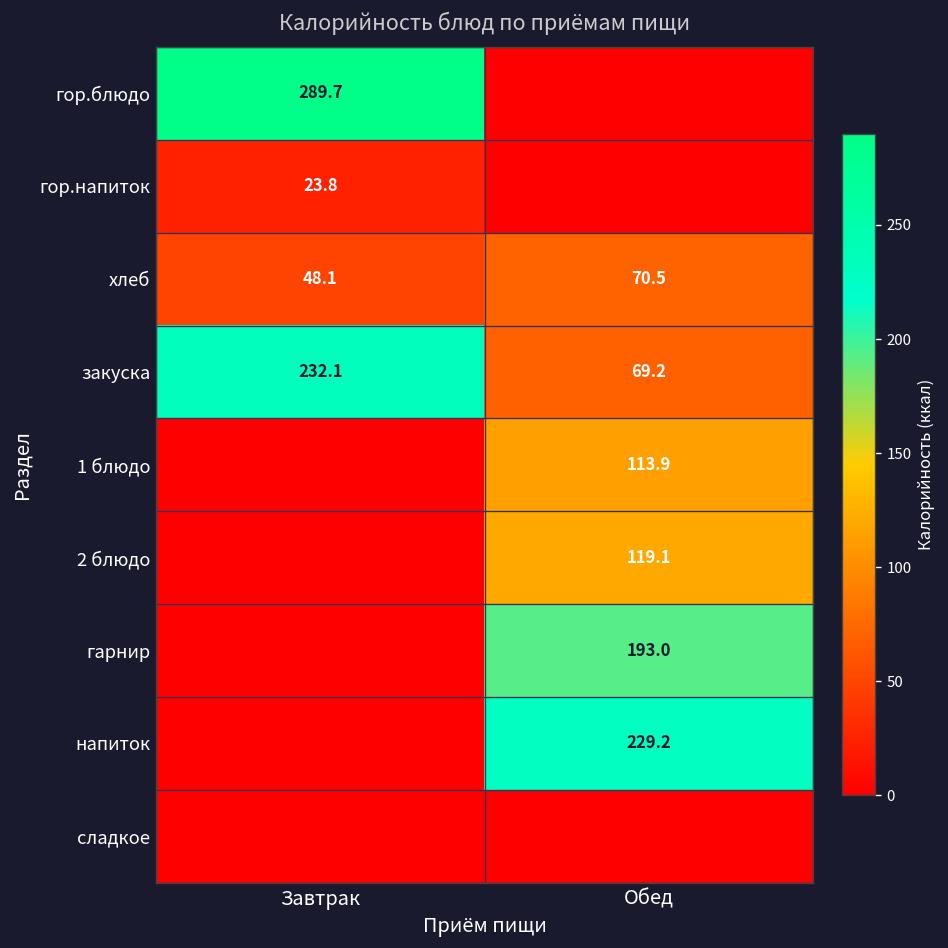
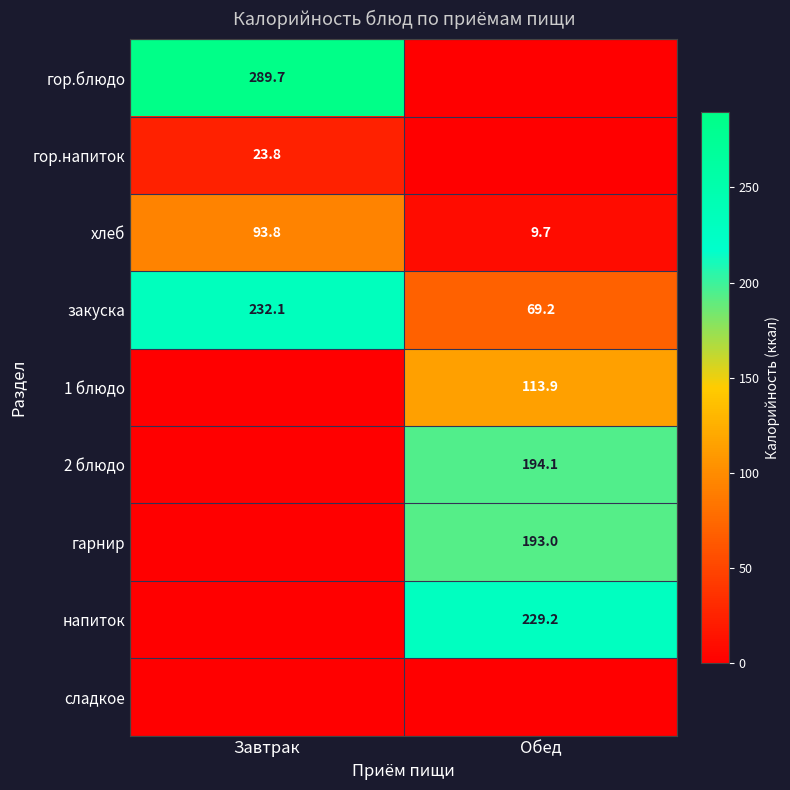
  {
    "гор.блюдо": {
      "Завтрак": 289.7
    },
    "гор.напиток": {
      "Завтрак": 23.8
    },
    "хлеб": {
-     "Завтрак": 48.1,
-     "Обед": 70.5
+     "Завтрак": 93.8,
+     "Обед": 9.7
    },
    "закуска": {
      "Завтрак": 232.1,
      "Обед": 69.2
    },
    "1 блюдо": {
      "Обед": 113.9
    },
    "2 блюдо": {
-     "Обед": 119.1
+     "Обед": 194.1
    },
    "гарнир": {
      "Обед": 193.0
    },
    "напиток": {
      "Обед": 229.2
    }
  }
